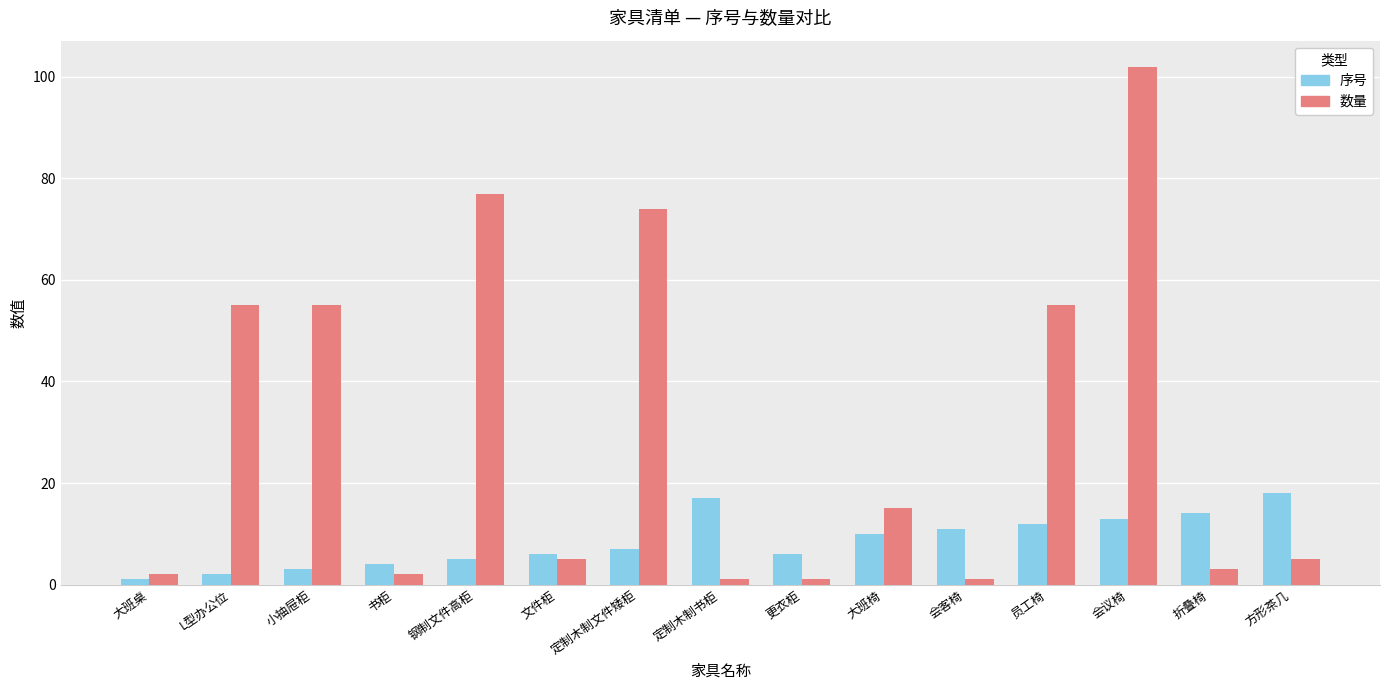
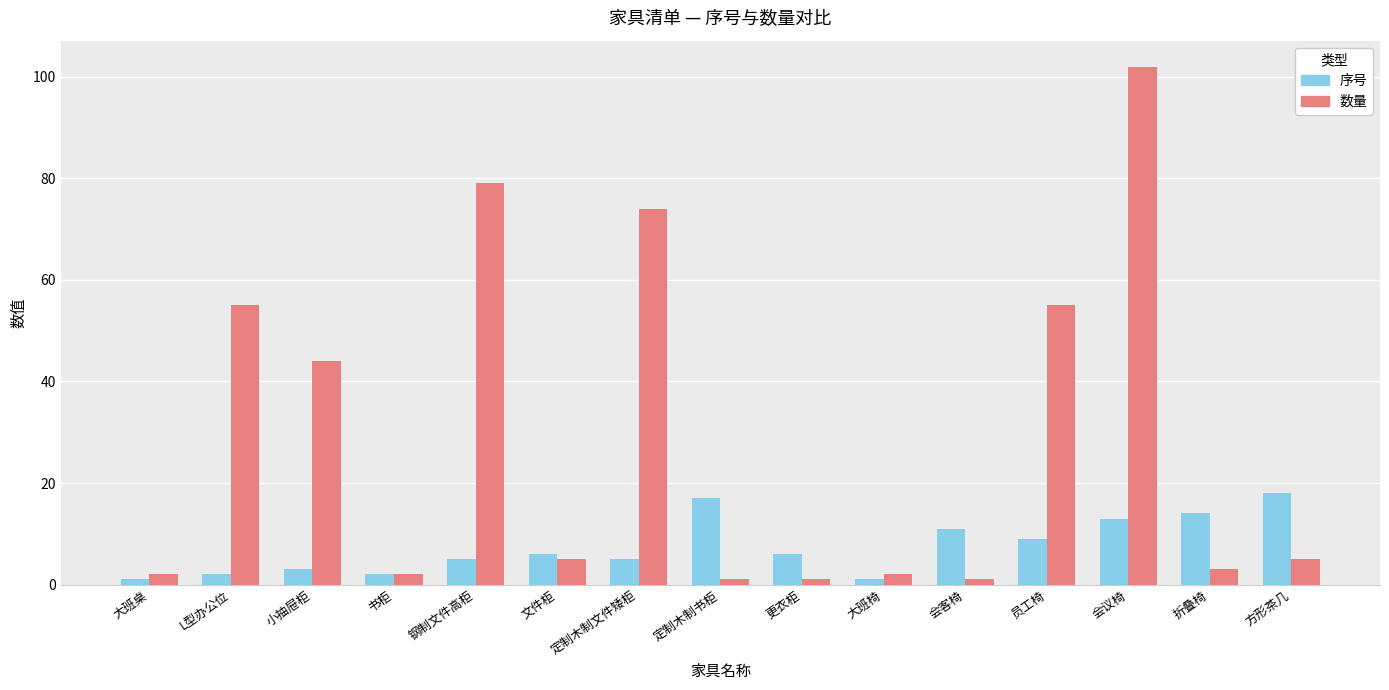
  {
    "序号": {
      "大班桌": 1,
      "L型办公位": 2,
      "小抽屉柜": 3,
-     "书柜": 4,
+     "书柜": 2,
      "钢制文件高柜": 5,
      "文件柜": 6,
-     "定制木制文件矮柜": 7,
+     "定制木制文件矮柜": 5,
      "定制木制书柜": 17,
      "更衣柜": 6,
-     "大班椅": 10,
+     "大班椅": 1,
      "会客椅": 11,
-     "员工椅": 12,
+     "员工椅": 9,
      "会议椅": 13,
      "折叠椅": 14,
      "方形茶几": 18
    },
    "数量": {
      "大班桌": 2,
      "L型办公位": 55,
-     "小抽屉柜": 55,
+     "小抽屉柜": 44,
      "书柜": 2,
-     "钢制文件高柜": 77,
+     "钢制文件高柜": 79,
      "文件柜": 5,
      "定制木制文件矮柜": 74,
      "定制木制书柜": 1,
      "更衣柜": 1,
-     "大班椅": 15,
+     "大班椅": 2,
      "会客椅": 1,
      "员工椅": 55,
      "会议椅": 102,
      "折叠椅": 3,
      "方形茶几": 5
    }
  }
